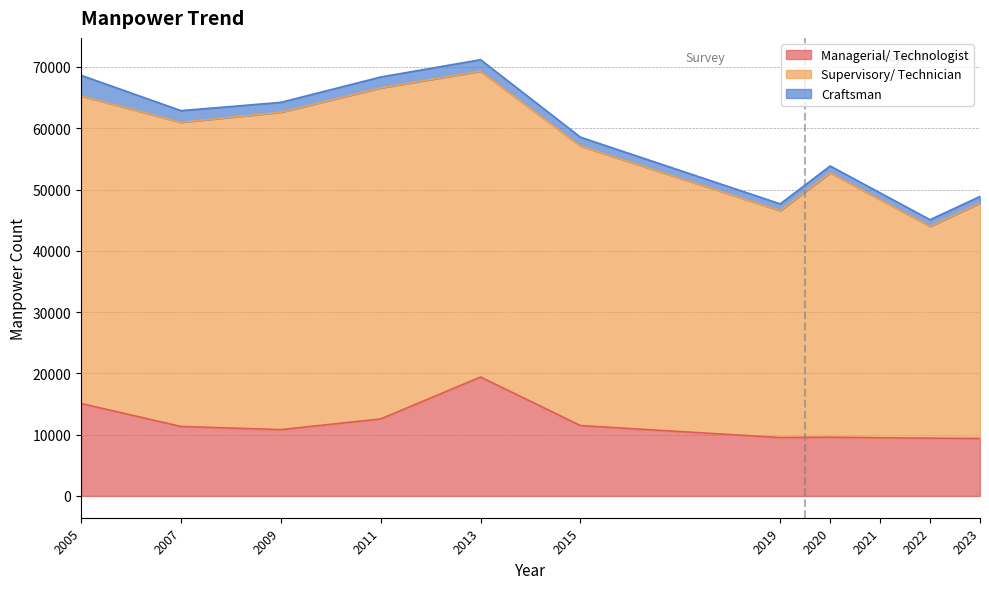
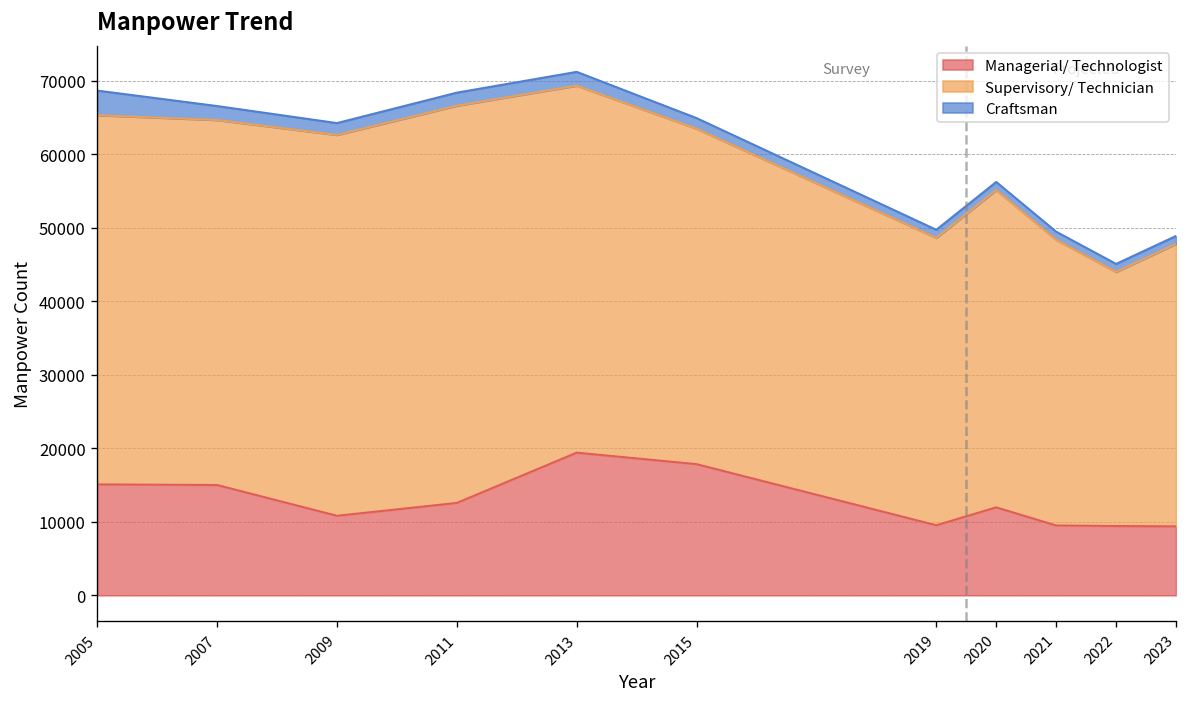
  {
    "Managerial/ Technologist": {
      "2005": 15000,
-     "2007": 11000,
+     "2007": 15000,
      "2009": 11000,
      "2011": 13000,
      "2013": 19000,
-     "2015": 11000,
+     "2015": 18000,
      "2019": 10000,
-     "2020": 10000,
+     "2020": 12000,
      "2021": 9000,
      "2022": 9000,
      "2023": 9000
    },
    "Supervisory/ Technician": {
      "2005": 50000,
      "2007": 50000,
      "2009": 52000,
      "2011": 54000,
      "2013": 50000,
      "2015": 46000,
-     "2019": 37000,
+     "2019": 39000,
      "2020": 43000,
      "2021": 39000,
      "2022": 35000,
      "2023": 38000
    },
    "Craftsman": {
      "2005": 3000,
      "2007": 2000,
      "2009": 2000,
      "2011": 2000,
      "2013": 2000,
      "2015": 1000,
      "2019": 1000,
      "2020": 1000,
      "2021": 1000,
      "2022": 1000,
      "2023": 1000
    }
  }
